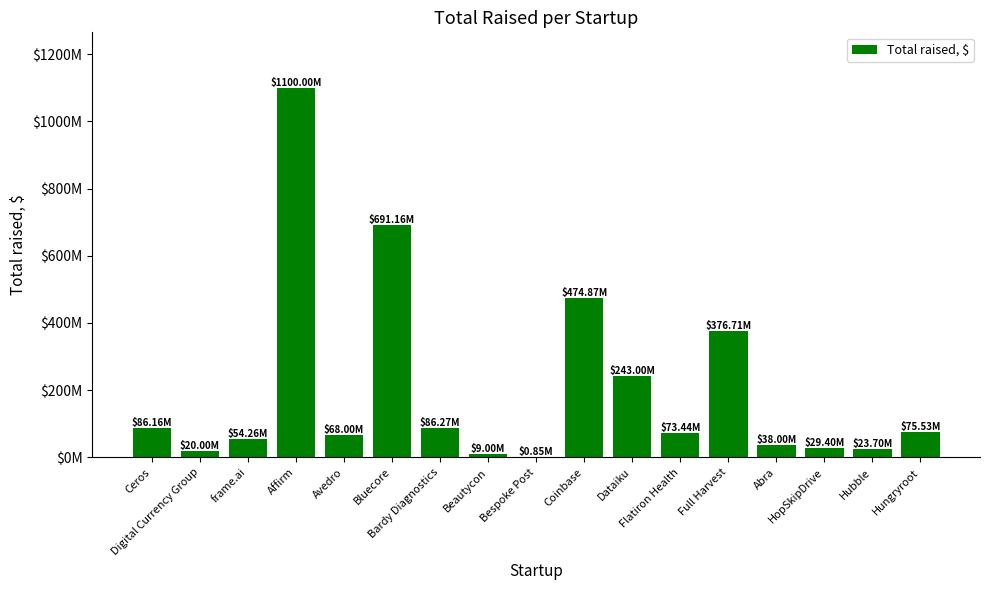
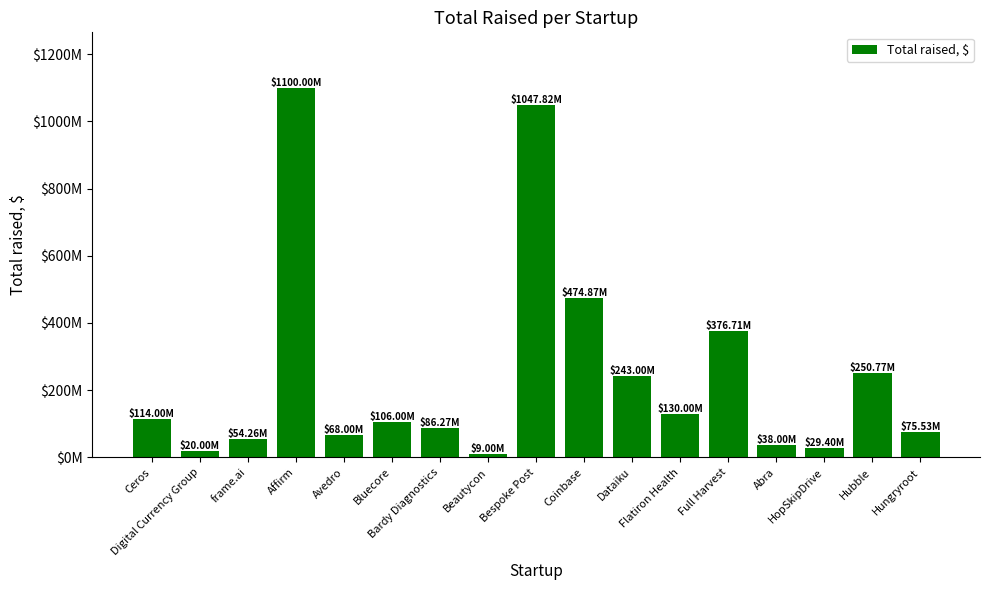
  {
-   "Ceros": "$86.16M",
+   "Ceros": "$114.00M",
    "Digital Currency Group": "$20.00M",
    "frame.ai": "$54.26M",
    "Affirm": "$1100.00M",
    "Avedro": "$68.00M",
-   "Bluecore": "$691.16M",
+   "Bluecore": "$106.00M",
    "Bardy Diagnostics": "$86.27M",
    "Beautycon": "$9.00M",
-   "Bespoke Post": "$0.85M",
+   "Bespoke Post": "$1047.82M",
    "Coinbase": "$474.87M",
    "Dataiku": "$243.00M",
-   "Flatiron Health": "$73.44M",
+   "Flatiron Health": "$130.00M",
    "Full Harvest": "$376.71M",
    "Abra": "$38.00M",
    "HopSkipDrive": "$29.40M",
-   "Hubble": "$23.70M",
+   "Hubble": "$250.77M",
    "Hungryroot": "$75.53M"
  }
